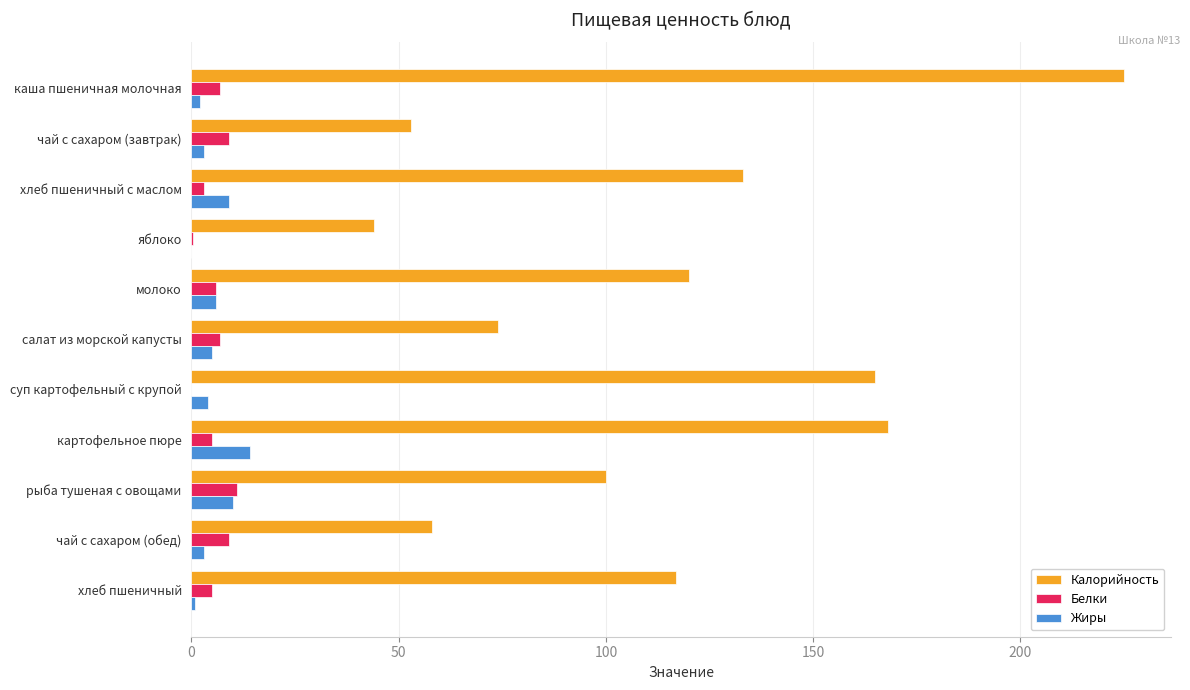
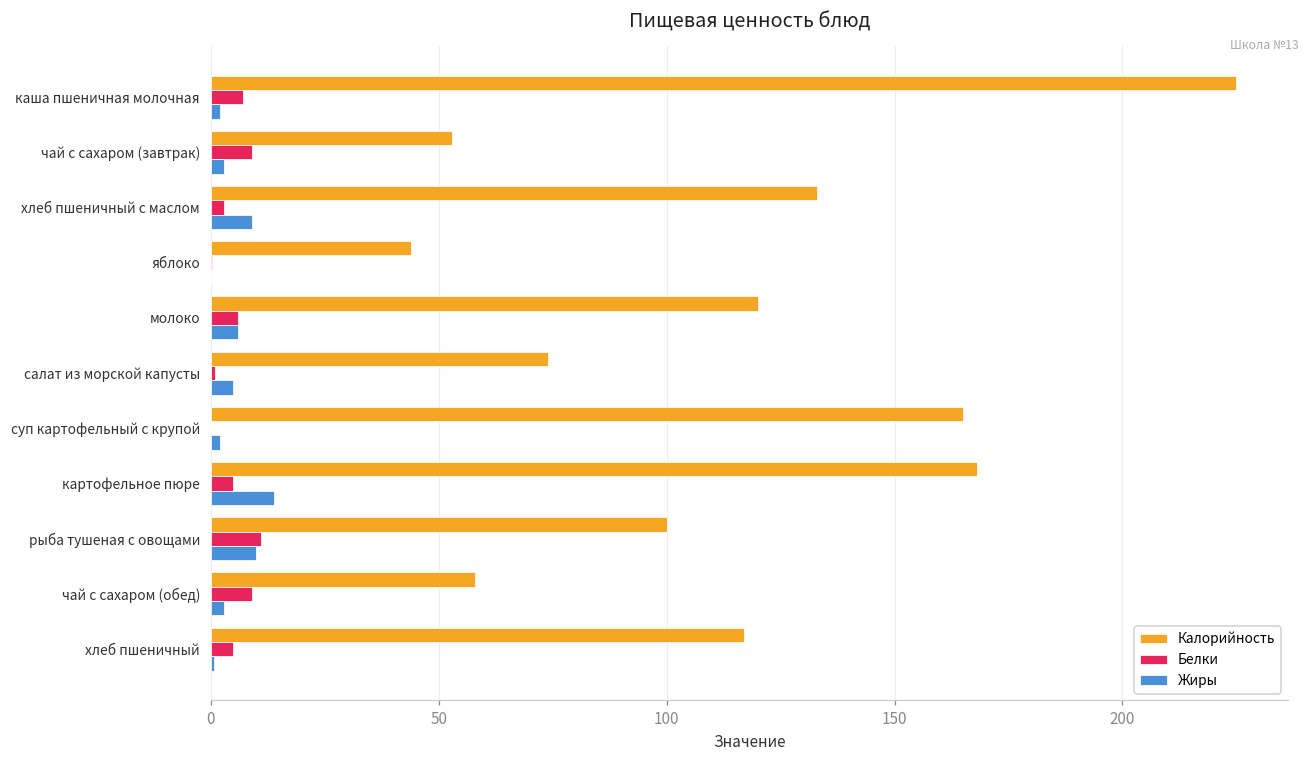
  {
    "Калорийность": {
      "каша пшеничная молочная": 225,
      "чай с сахаром (завтрак)": 53,
      "хлеб пшеничный с маслом": 133,
      "яблоко": 44,
      "молоко": 120,
      "салат из морской капусты": 74,
      "суп картофельный с крупой": 165,
      "картофельное пюре": 168,
      "рыба тушеная с овощами": 100,
      "чай с сахаром (обед)": 58,
      "хлеб пшеничный": 117
    },
    "Белки": {
      "каша пшеничная молочная": 7,
      "чай с сахаром (завтрак)": 9,
      "хлеб пшеничный с маслом": 3,
      "молоко": 6,
-     "салат из морской капусты": 7,
+     "салат из морской капусты": 1,
      "суп картофельный с крупой": 0,
      "картофельное пюре": 5,
      "рыба тушеная с овощами": 11,
      "чай с сахаром (обед)": 9,
      "хлеб пшеничный": 5
    },
    "Жиры": {
      "каша пшеничная молочная": 2,
      "чай с сахаром (завтрак)": 3,
      "хлеб пшеничный с маслом": 9,
      "яблоко": 0,
      "молоко": 6,
      "салат из морской капусты": 5,
-     "суп картофельный с крупой": 4,
+     "суп картофельный с крупой": 2,
      "картофельное пюре": 14,
      "рыба тушеная с овощами": 10,
      "чай с сахаром (обед)": 3,
      "хлеб пшеничный": 1
    }
  }
